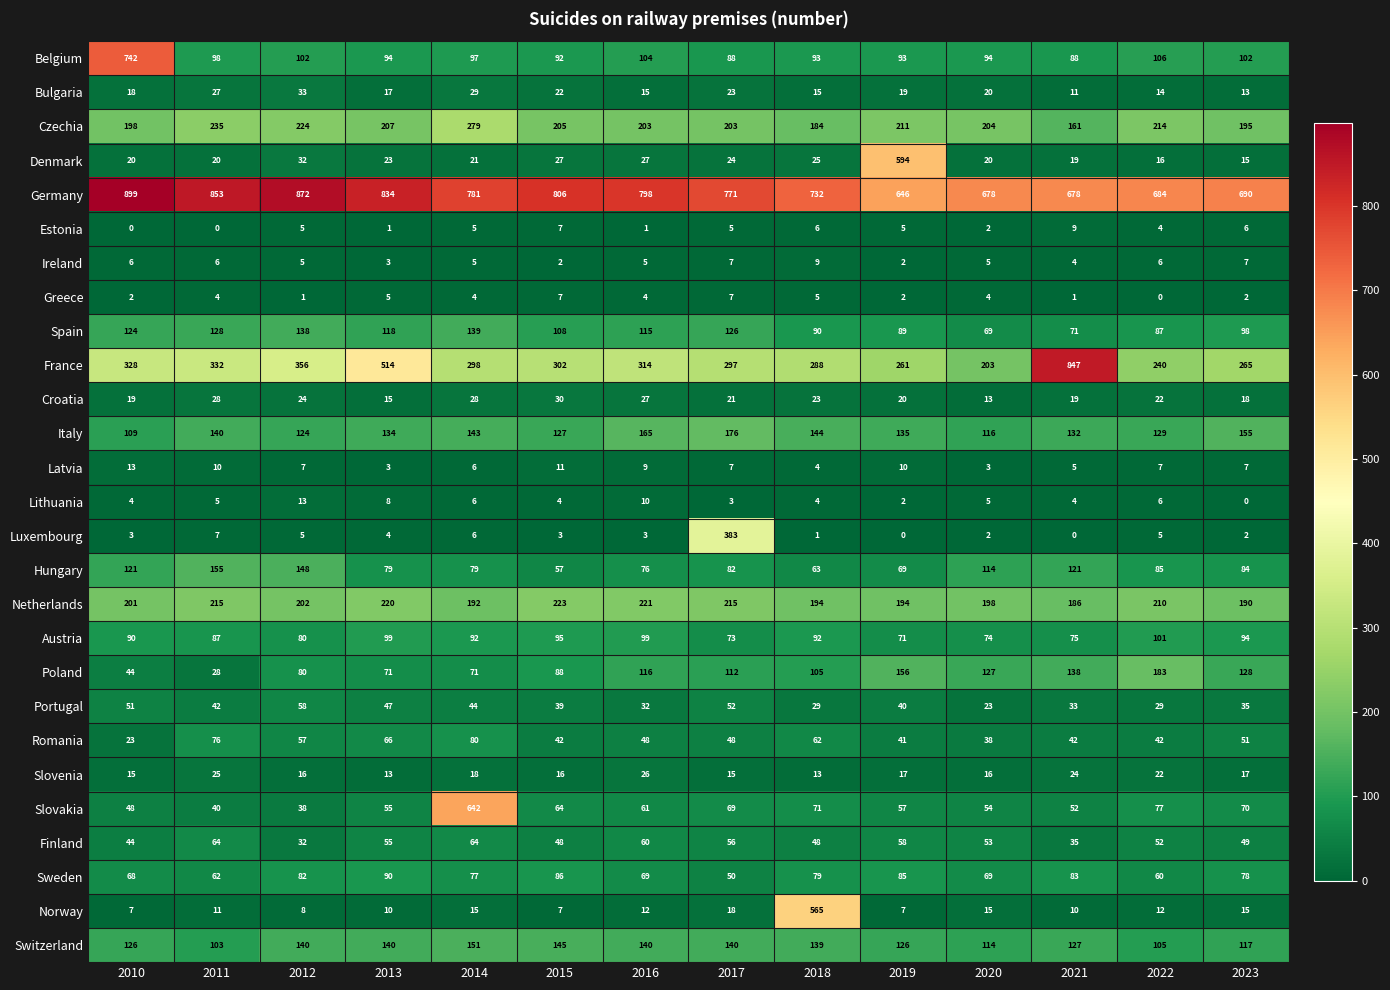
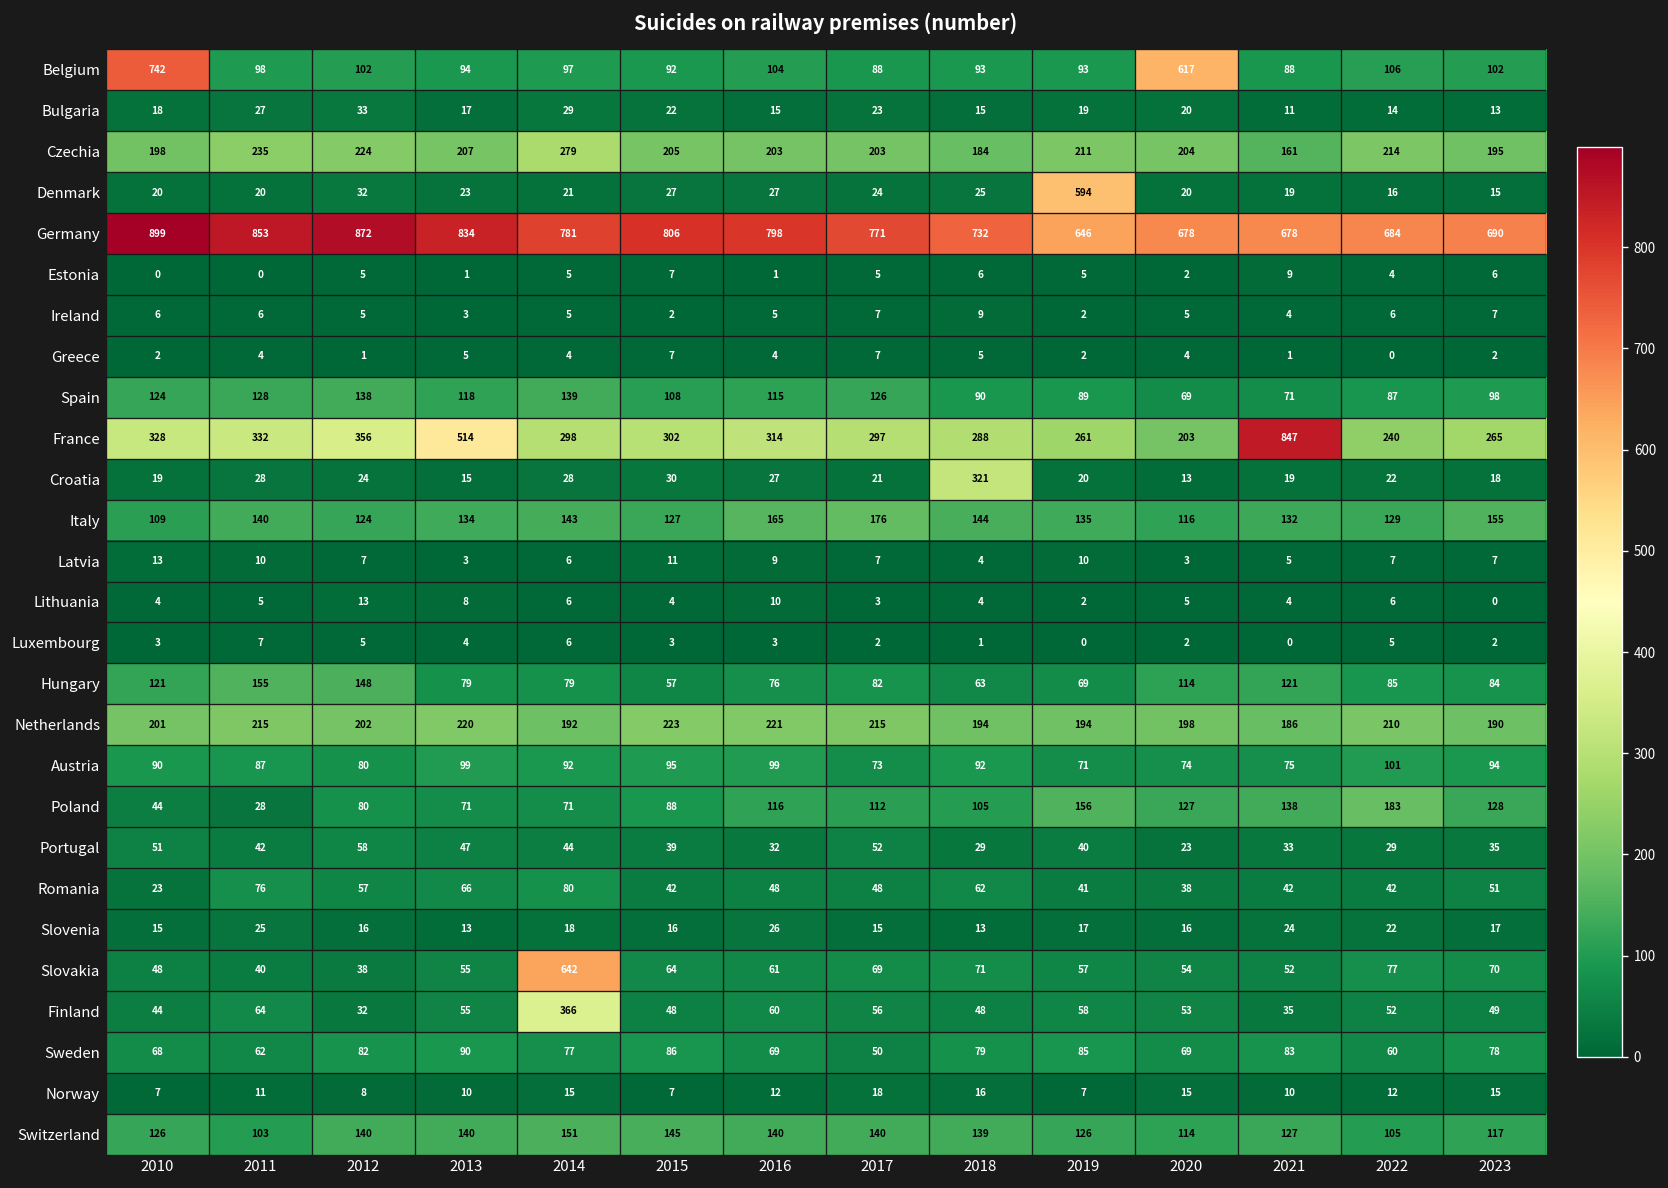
  {
    "Belgium": {
      "2010": 742,
      "2011": 98,
      "2012": 102,
      "2013": 94,
      "2014": 97,
      "2015": 92,
      "2016": 104,
      "2017": 88,
      "2018": 93,
      "2019": 93,
-     "2020": 94,
+     "2020": 617,
      "2021": 88,
      "2022": 106,
      "2023": 102
    },
    "Croatia": {
      "2010": 19,
      "2011": 28,
      "2012": 24,
      "2013": 15,
      "2014": 28,
      "2015": 30,
      "2016": 27,
      "2017": 21,
-     "2018": 23,
+     "2018": 321,
      "2019": 20,
      "2020": 13,
      "2021": 19,
      "2022": 22,
      "2023": 18
    },
    "Luxembourg": {
      "2010": 3,
      "2011": 7,
      "2012": 5,
      "2013": 4,
      "2014": 6,
      "2015": 3,
      "2016": 3,
-     "2017": 383,
+     "2017": 2,
      "2018": 1,
      "2019": 0,
      "2020": 2,
      "2021": 0,
      "2022": 5,
      "2023": 2
    },
    "Finland": {
      "2010": 44,
      "2011": 64,
      "2012": 32,
      "2013": 55,
-     "2014": 64,
+     "2014": 366,
      "2015": 48,
      "2016": 60,
      "2017": 56,
      "2018": 48,
      "2019": 58,
      "2020": 53,
      "2021": 35,
      "2022": 52,
      "2023": 49
    },
    "Norway": {
      "2010": 7,
      "2011": 11,
      "2012": 8,
      "2013": 10,
      "2014": 15,
      "2015": 7,
      "2016": 12,
      "2017": 18,
-     "2018": 565,
+     "2018": 16,
      "2019": 7,
      "2020": 15,
      "2021": 10,
      "2022": 12,
      "2023": 15
    }
  }
